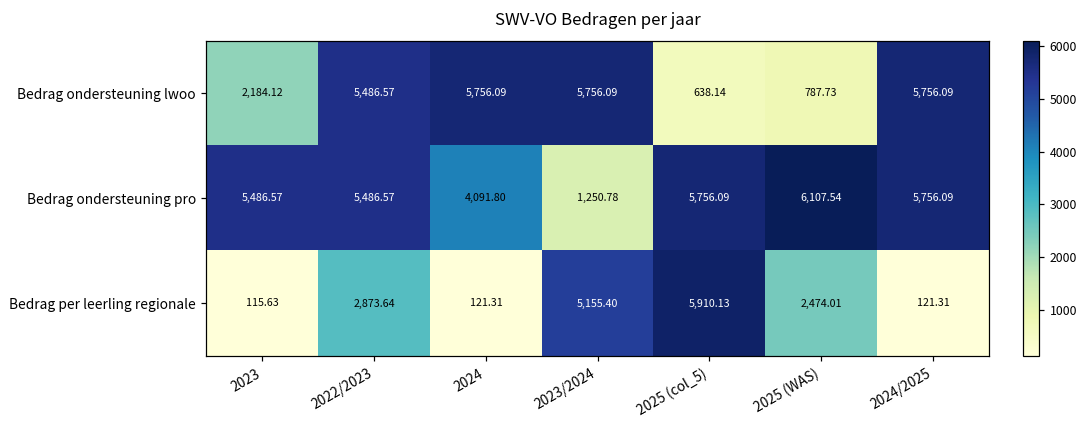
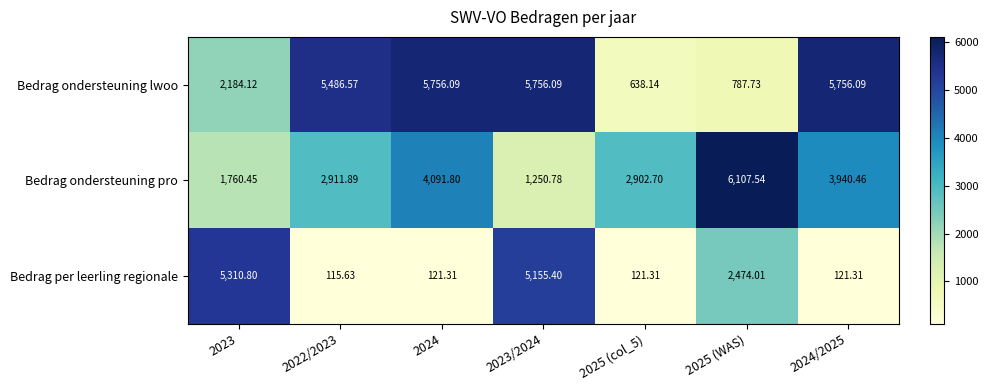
  {
    "Bedrag ondersteuning lwoo": {
      "2023": "2,184.12",
      "2022/2023": "5,486.57",
      "2024": "5,756.09",
      "2023/2024": "5,756.09",
      "2025 (col_5)": "638.14",
      "2025 (WAS)": "787.73",
      "2024/2025": "5,756.09"
    },
    "Bedrag ondersteuning pro": {
-     "2023": "5,486.57",
-     "2022/2023": "5,486.57",
+     "2023": "1,760.45",
+     "2022/2023": "2,911.89",
      "2024": "4,091.80",
      "2023/2024": "1,250.78",
-     "2025 (col_5)": "5,756.09",
+     "2025 (col_5)": "2,902.70",
      "2025 (WAS)": "6,107.54",
-     "2024/2025": "5,756.09"
+     "2024/2025": "3,940.46"
    },
    "Bedrag per leerling regionale": {
-     "2023": "115.63",
-     "2022/2023": "2,873.64",
+     "2023": "5,310.80",
+     "2022/2023": "115.63",
      "2024": "121.31",
      "2023/2024": "5,155.40",
-     "2025 (col_5)": "5,910.13",
+     "2025 (col_5)": "121.31",
      "2025 (WAS)": "2,474.01",
      "2024/2025": "121.31"
    }
  }
